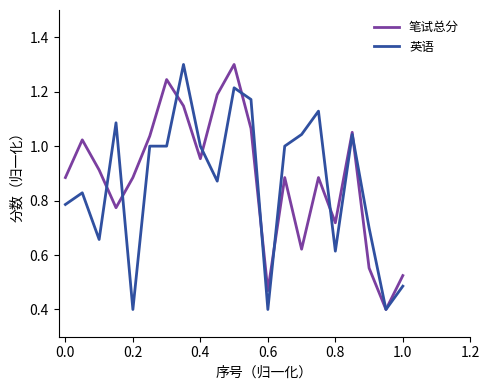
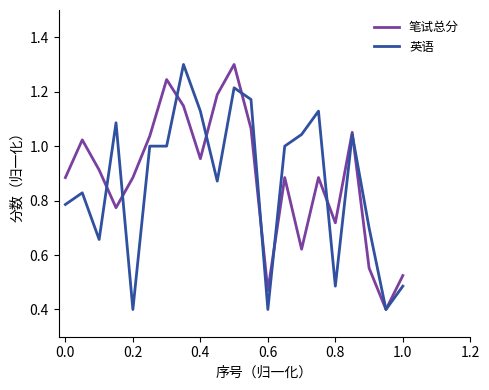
  {
    "笔试总分": {
      "0.0": 0.88,
      "0.2": 0.88,
      "0.4": 0.95,
      "0.6": 0.47,
      "0.8": 0.72,
      "1.0": 0.52
    },
    "英语": {
      "0.0": 0.79,
      "0.2": 0.40,
-     "0.4": 1.00,
+     "0.4": 1.13,
      "0.6": 0.40,
-     "0.8": 0.61,
+     "0.8": 0.49,
      "1.0": 0.49
    }
  }
